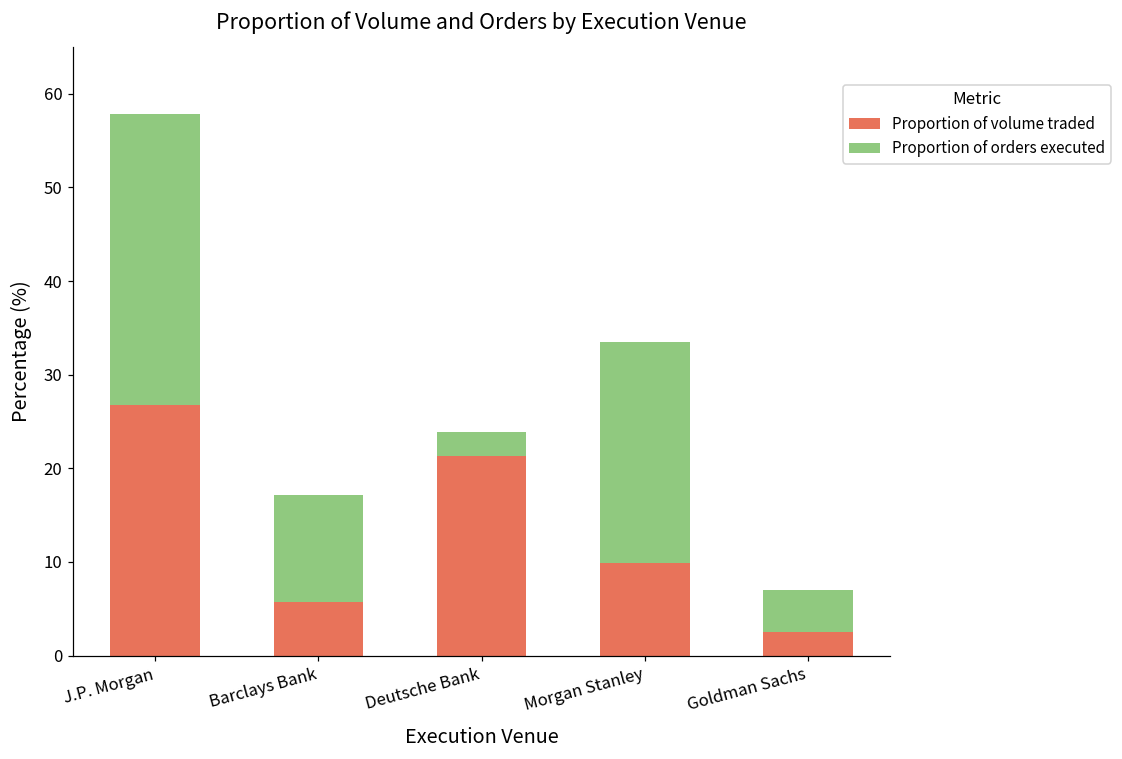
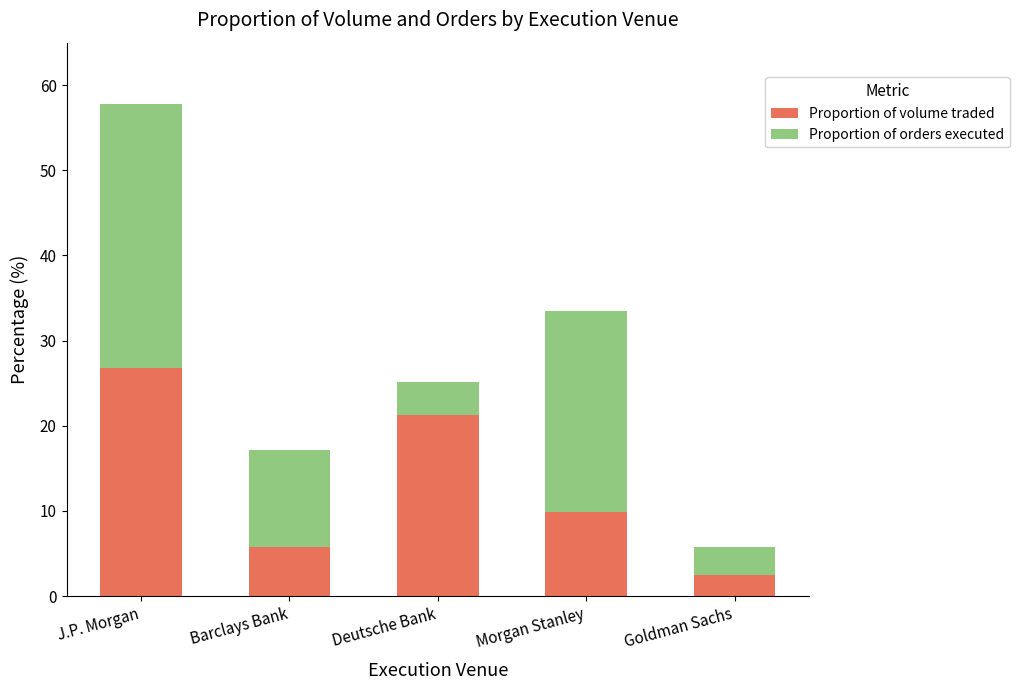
  {
    "Proportion of volume traded": {
      "J.P. Morgan": 27,
      "Barclays Bank": 6,
      "Deutsche Bank": 21,
      "Morgan Stanley": 10,
      "Goldman Sachs": 3
    },
    "Proportion of orders executed": {
      "J.P. Morgan": 31,
      "Barclays Bank": 11,
-     "Deutsche Bank": 3,
+     "Deutsche Bank": 4,
      "Morgan Stanley": 24,
-     "Goldman Sachs": 4
+     "Goldman Sachs": 3
    }
  }
